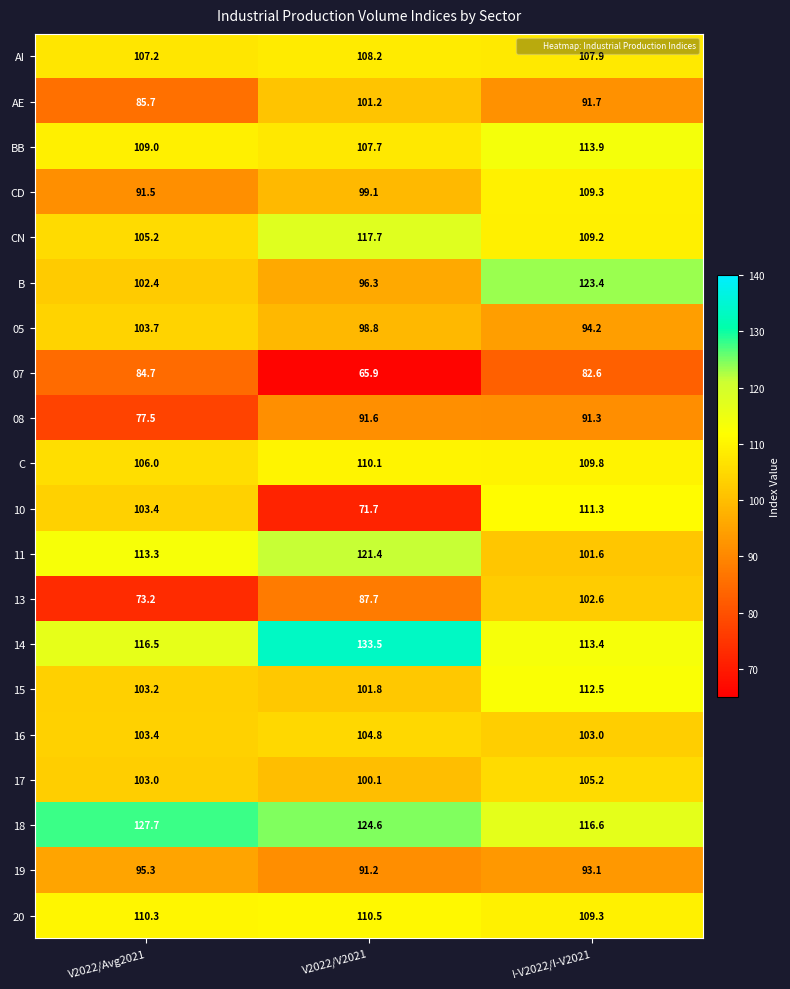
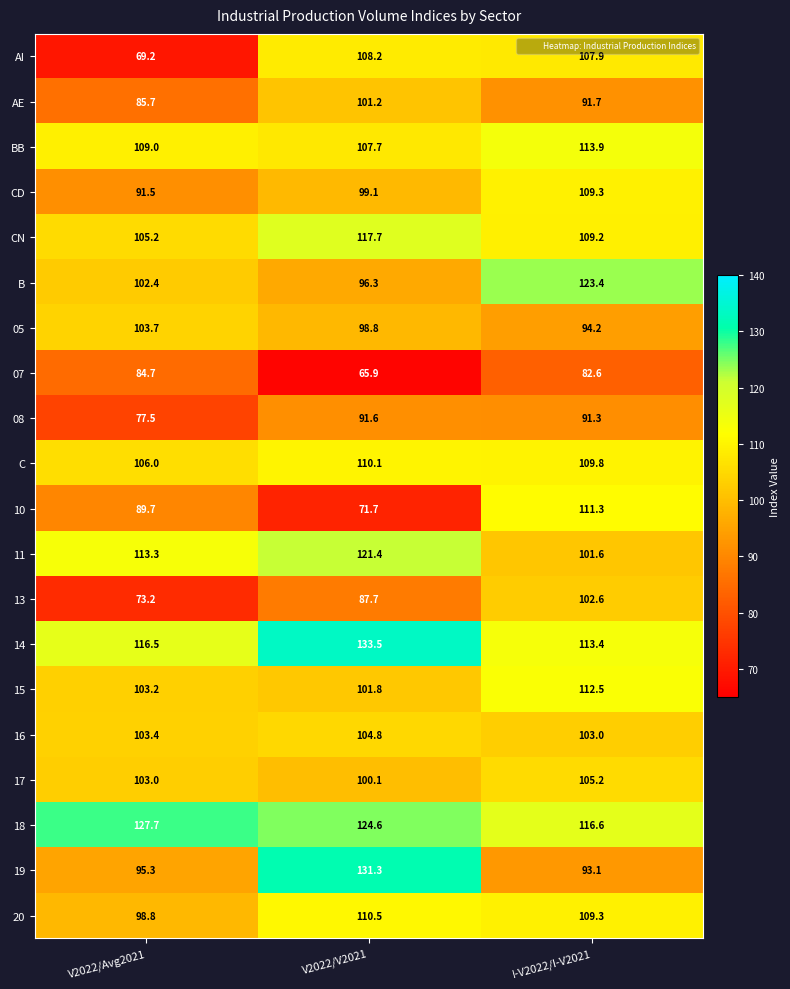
  {
    "AI": {
-     "V2022/Avg2021": 107.2,
+     "V2022/Avg2021": 69.2,
      "V2022/V2021": 108.2
    },
    "AE": {
      "V2022/Avg2021": 85.7,
      "V2022/V2021": 101.2,
      "I-V2022/I-V2021": 91.7
    },
    "BB": {
      "V2022/Avg2021": 109.0,
      "V2022/V2021": 107.7,
      "I-V2022/I-V2021": 113.9
    },
    "CD": {
      "V2022/Avg2021": 91.5,
      "V2022/V2021": 99.1,
      "I-V2022/I-V2021": 109.3
    },
    "CN": {
      "V2022/Avg2021": 105.2,
      "V2022/V2021": 117.7,
      "I-V2022/I-V2021": 109.2
    },
    "B": {
      "V2022/Avg2021": 102.4,
      "V2022/V2021": 96.3,
      "I-V2022/I-V2021": 123.4
    },
    "05": {
      "V2022/Avg2021": 103.7,
      "V2022/V2021": 98.8,
      "I-V2022/I-V2021": 94.2
    },
    "07": {
      "V2022/Avg2021": 84.7,
      "V2022/V2021": 65.9,
      "I-V2022/I-V2021": 82.6
    },
    "08": {
      "V2022/Avg2021": 77.5,
      "V2022/V2021": 91.6,
      "I-V2022/I-V2021": 91.3
    },
    "C": {
      "V2022/Avg2021": 106.0,
      "V2022/V2021": 110.1,
      "I-V2022/I-V2021": 109.8
    },
    "10": {
-     "V2022/Avg2021": 103.4,
+     "V2022/Avg2021": 89.7,
      "V2022/V2021": 71.7,
      "I-V2022/I-V2021": 111.3
    },
    "11": {
      "V2022/Avg2021": 113.3,
      "V2022/V2021": 121.4,
      "I-V2022/I-V2021": 101.6
    },
    "13": {
      "V2022/Avg2021": 73.2,
      "V2022/V2021": 87.7,
      "I-V2022/I-V2021": 102.6
    },
    "14": {
      "V2022/Avg2021": 116.5,
      "V2022/V2021": 133.5,
      "I-V2022/I-V2021": 113.4
    },
    "15": {
      "V2022/Avg2021": 103.2,
      "V2022/V2021": 101.8,
      "I-V2022/I-V2021": 112.5
    },
    "16": {
      "V2022/Avg2021": 103.4,
      "V2022/V2021": 104.8,
      "I-V2022/I-V2021": 103.0
    },
    "17": {
      "V2022/Avg2021": 103.0,
      "V2022/V2021": 100.1,
      "I-V2022/I-V2021": 105.2
    },
    "18": {
      "V2022/Avg2021": 127.7,
      "V2022/V2021": 124.6,
      "I-V2022/I-V2021": 116.6
    },
    "19": {
      "V2022/Avg2021": 95.3,
-     "V2022/V2021": 91.2,
+     "V2022/V2021": 131.3,
      "I-V2022/I-V2021": 93.1
    },
    "20": {
-     "V2022/Avg2021": 110.3,
+     "V2022/Avg2021": 98.8,
      "V2022/V2021": 110.5,
      "I-V2022/I-V2021": 109.3
    }
  }
